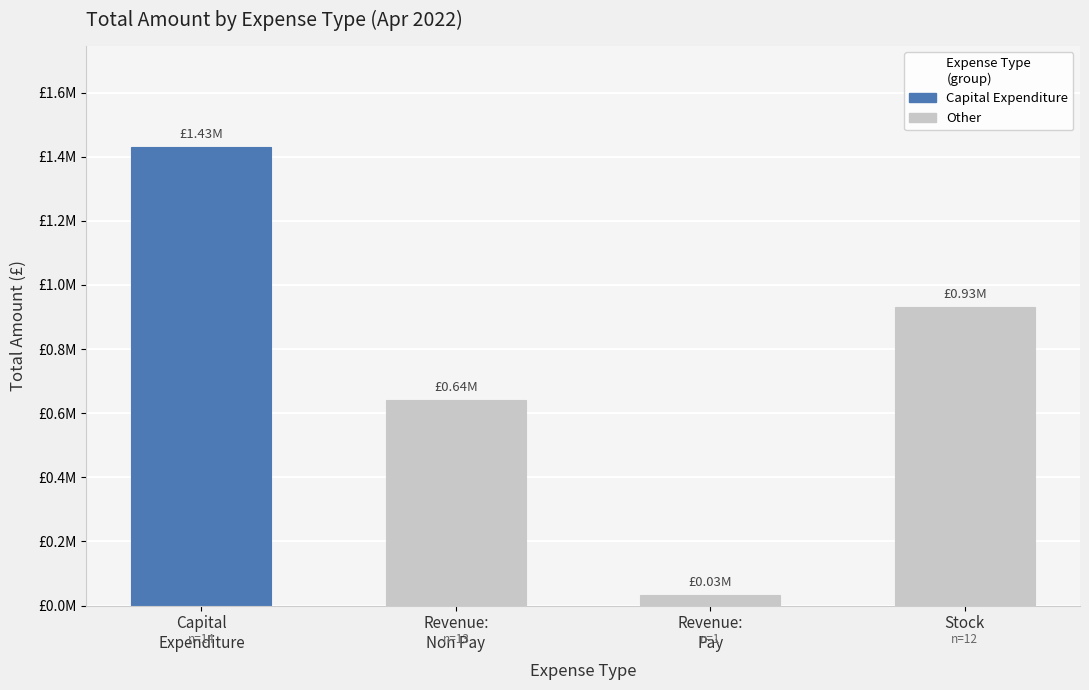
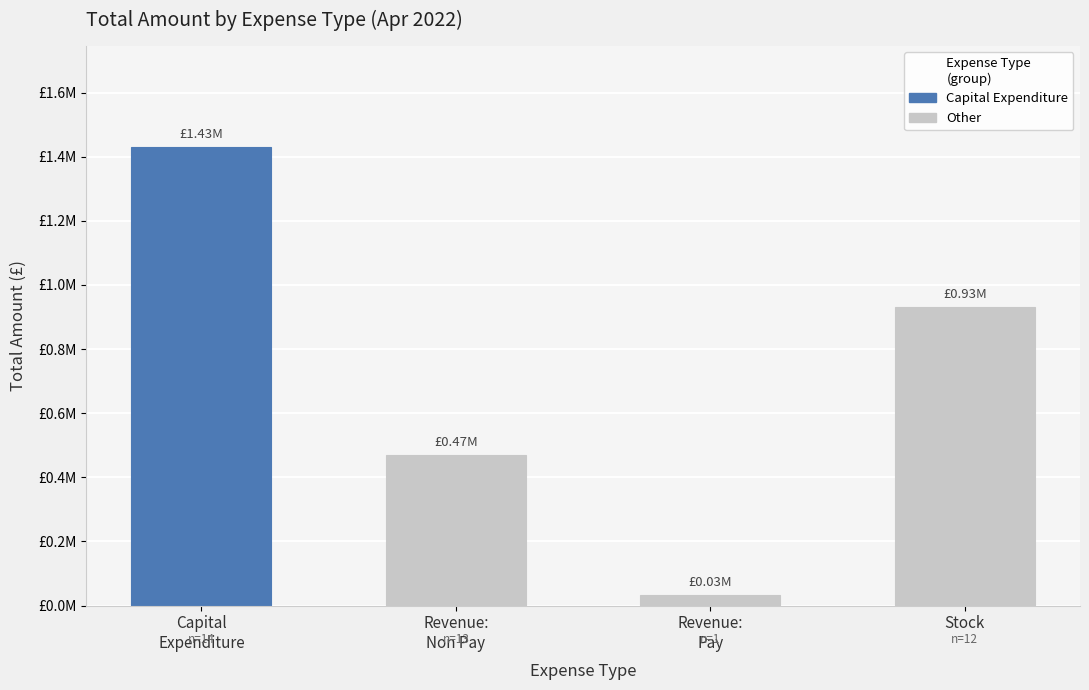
  {
    "Capital Expenditure": "£1.43M",
-   "Revenue: Non Pay": "£0.64M",
+   "Revenue: Non Pay": "£0.47M",
    "Revenue: Pay": "£0.03M",
    "Stock": "£0.93M"
  }
